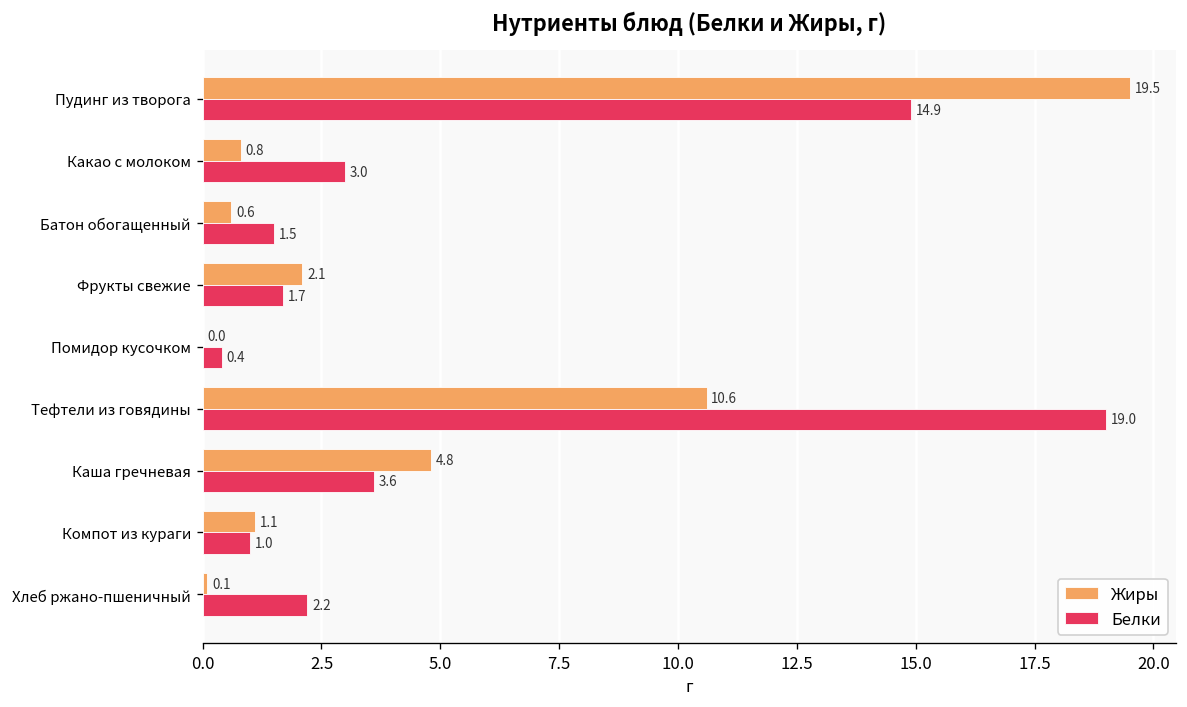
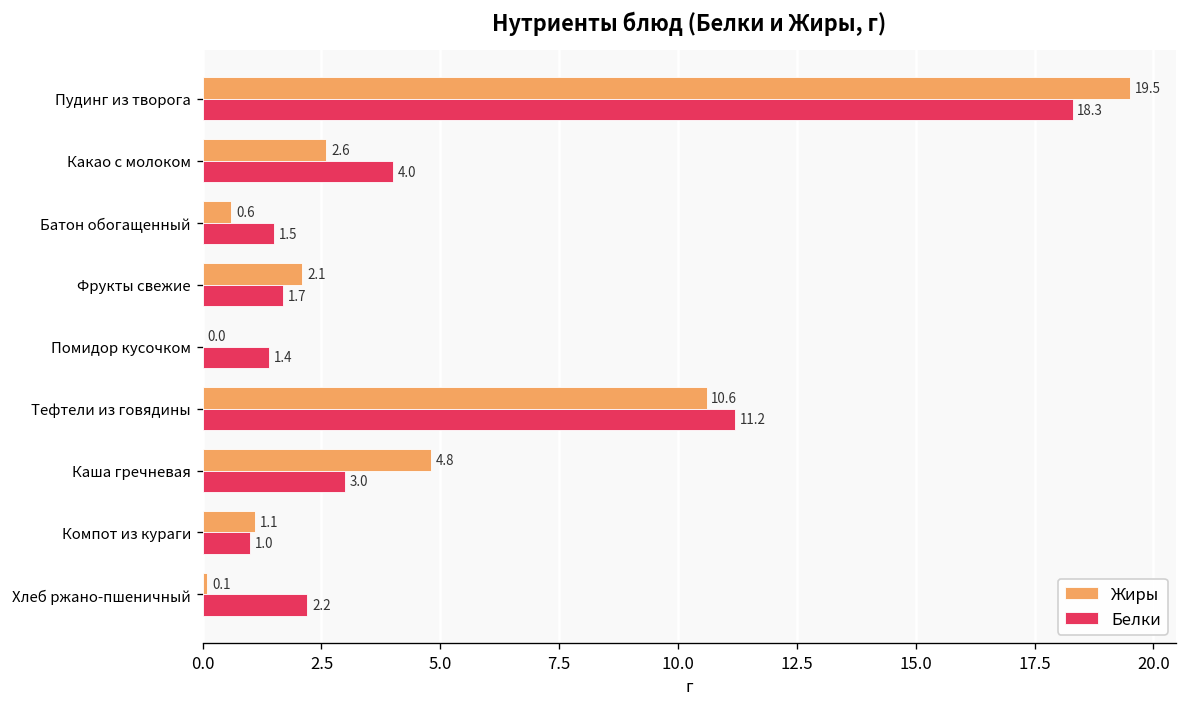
  {
    "Жиры": {
      "Пудинг из творога": 19.5,
-     "Какао с молоком": 0.8,
+     "Какао с молоком": 2.6,
      "Батон обогащенный": 0.6,
      "Фрукты свежие": 2.1,
      "Помидор кусочком": 0.0,
      "Тефтели из говядины": 10.6,
      "Каша гречневая": 4.8,
      "Компот из кураги": 1.1,
      "Хлеб ржано-пшеничный": 0.1
    },
    "Белки": {
-     "Пудинг из творога": 14.9,
-     "Какао с молоком": 3.0,
+     "Пудинг из творога": 18.3,
+     "Какао с молоком": 4.0,
      "Батон обогащенный": 1.5,
      "Фрукты свежие": 1.7,
-     "Помидор кусочком": 0.4,
-     "Тефтели из говядины": 19.0,
-     "Каша гречневая": 3.6,
+     "Помидор кусочком": 1.4,
+     "Тефтели из говядины": 11.2,
+     "Каша гречневая": 3.0,
      "Компот из кураги": 1.0,
      "Хлеб ржано-пшеничный": 2.2
    }
  }
